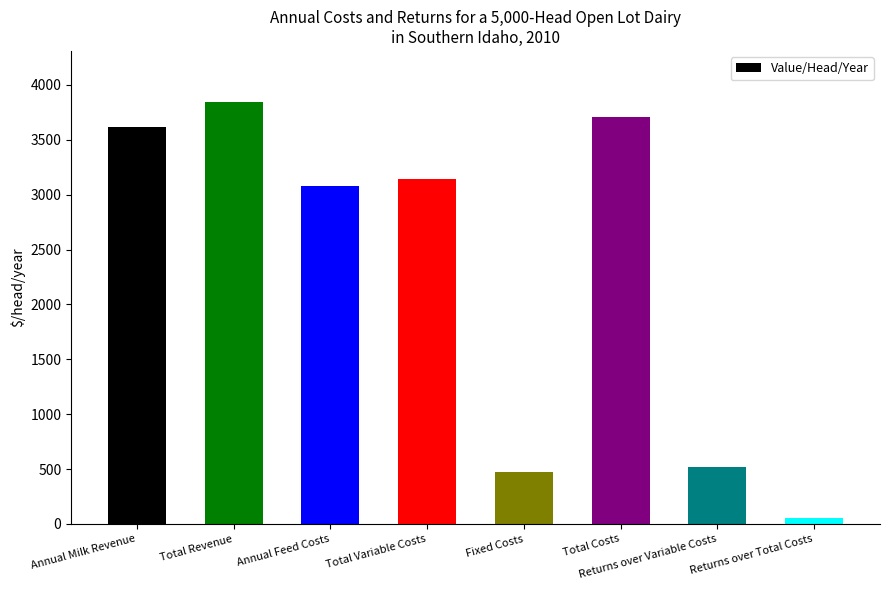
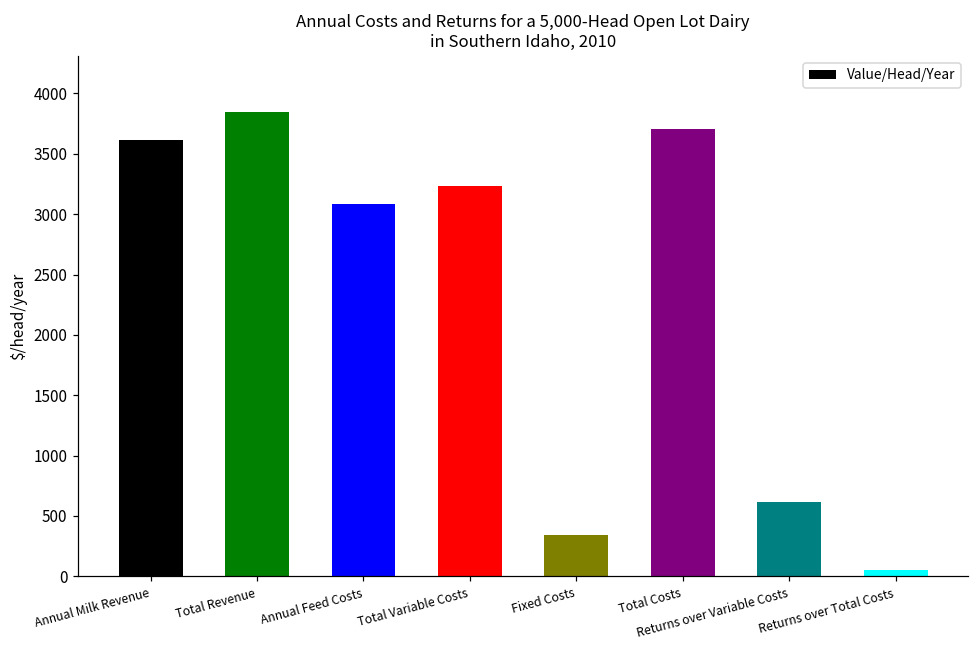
  {
    "Annual Milk Revenue": 3610,
    "Total Revenue": 3850,
    "Annual Feed Costs": 3080,
-   "Total Variable Costs": 3140,
-   "Fixed Costs": 470,
+   "Total Variable Costs": 3240,
+   "Fixed Costs": 340,
    "Total Costs": 3710,
-   "Returns over Variable Costs": 520,
+   "Returns over Variable Costs": 610,
    "Returns over Total Costs": 50
  }
